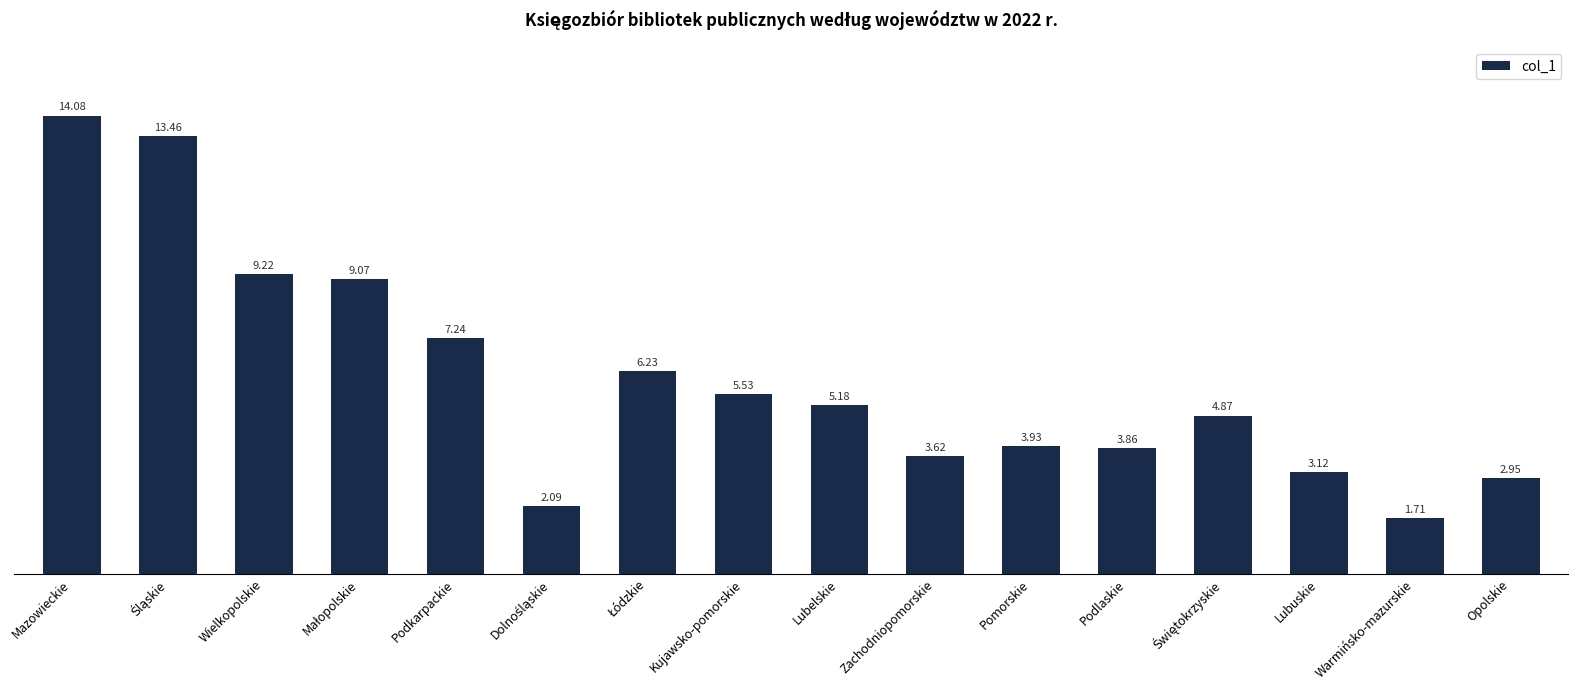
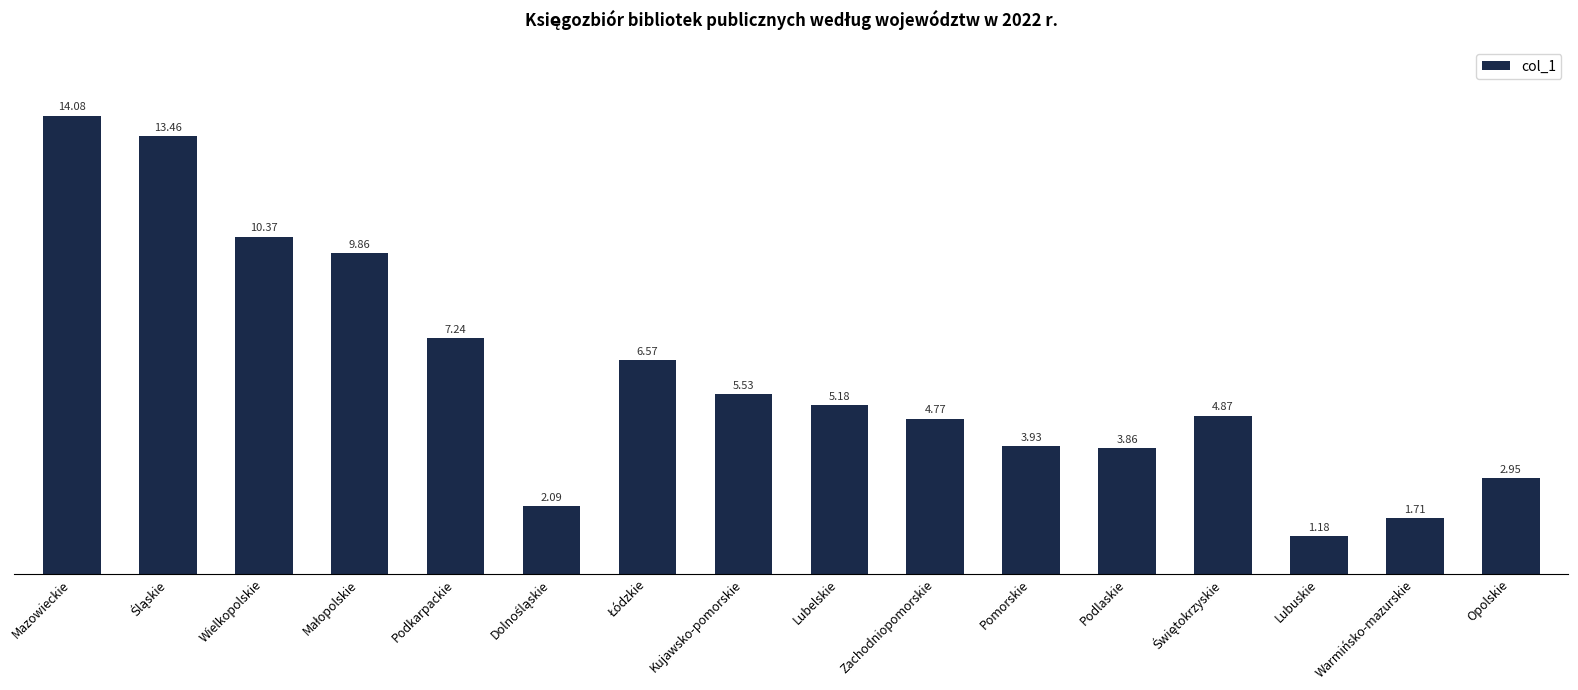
  {
    "Mazowieckie": 14.08,
    "Śląskie": 13.46,
-   "Wielkopolskie": 9.22,
-   "Małopolskie": 9.07,
+   "Wielkopolskie": 10.37,
+   "Małopolskie": 9.86,
    "Podkarpackie": 7.24,
    "Dolnośląskie": 2.09,
-   "Łódzkie": 6.23,
+   "Łódzkie": 6.57,
    "Kujawsko-pomorskie": 5.53,
    "Lubelskie": 5.18,
-   "Zachodniopomorskie": 3.62,
+   "Zachodniopomorskie": 4.77,
    "Pomorskie": 3.93,
    "Podlaskie": 3.86,
    "Świętokrzyskie": 4.87,
-   "Lubuskie": 3.12,
+   "Lubuskie": 1.18,
    "Warmińsko-mazurskie": 1.71,
    "Opolskie": 2.95
  }
